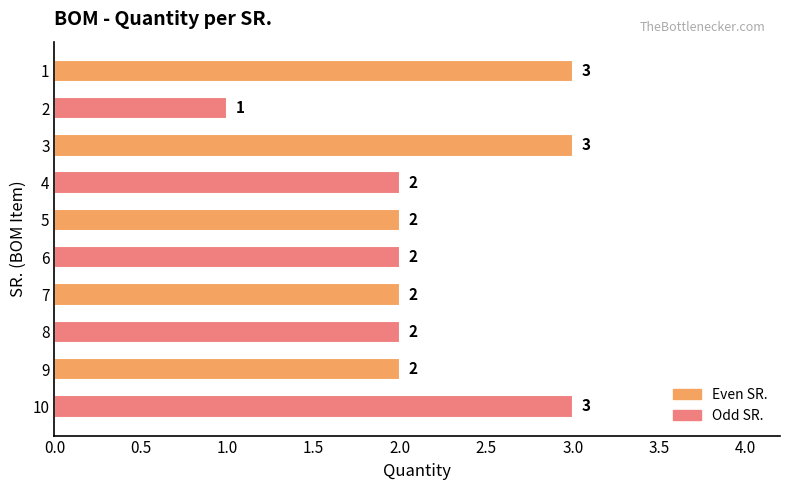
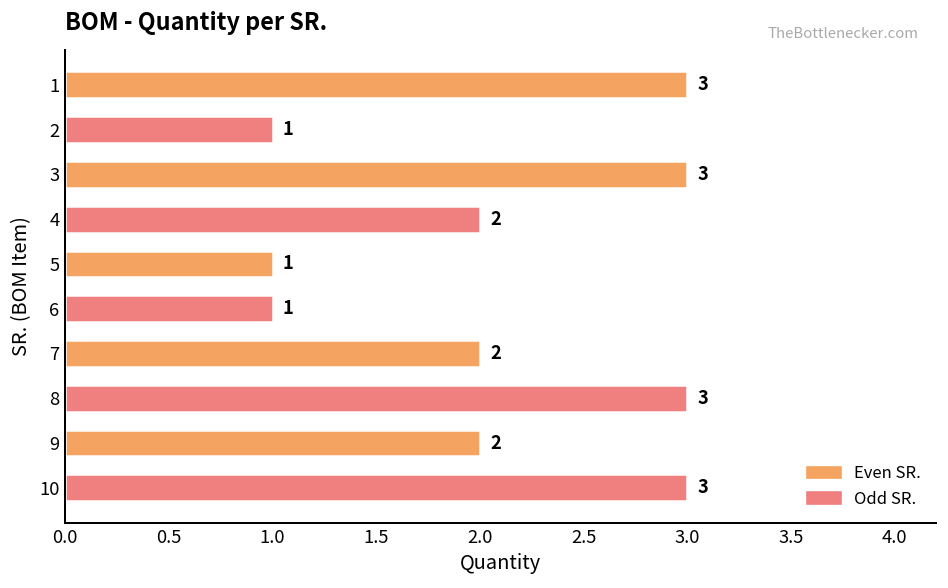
  {
    "1": 3,
    "2": 1,
    "3": 3,
    "4": 2,
-   "5": 2,
-   "6": 2,
+   "5": 1,
+   "6": 1,
    "7": 2,
-   "8": 2,
+   "8": 3,
    "9": 2,
    "10": 3
  }
